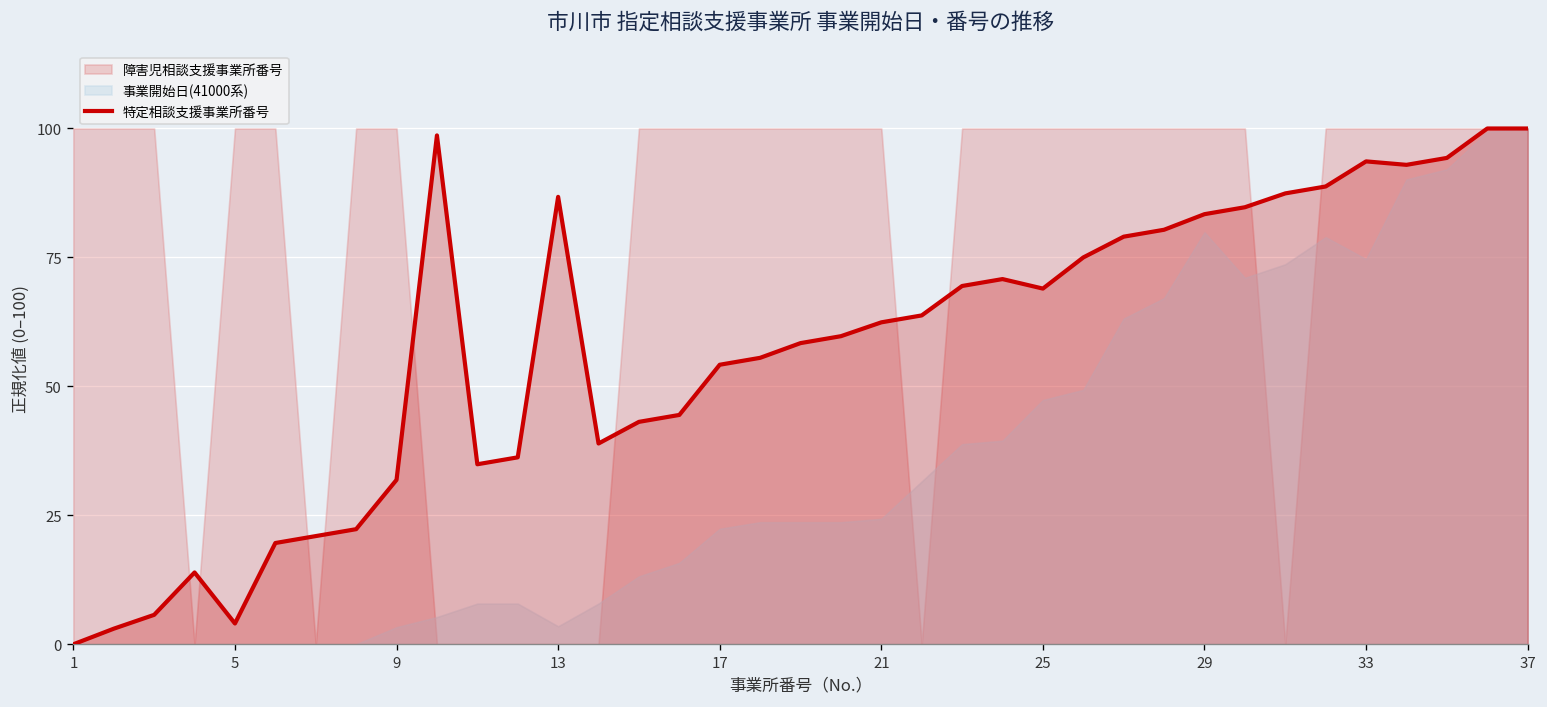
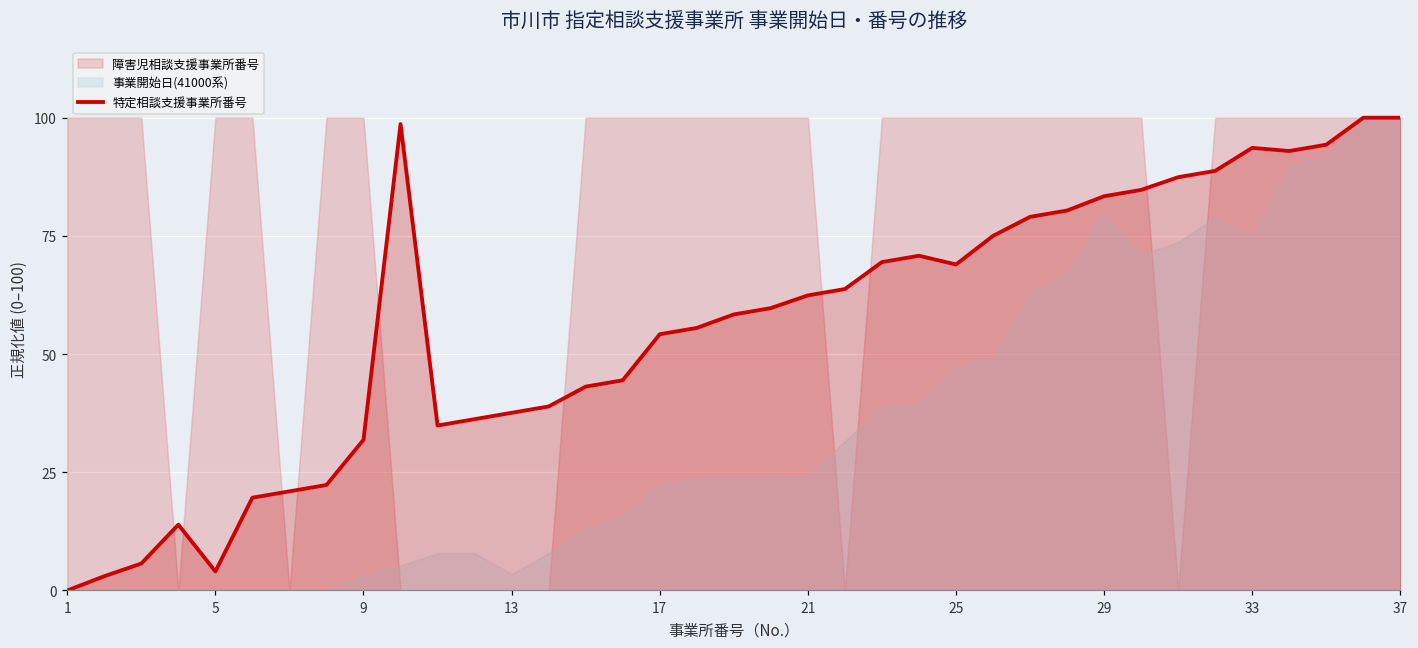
  {
    "障害児相談支援事業所番号": {
      "1": 100,
      "5": 100,
      "9": 100,
      "13": 0,
      "17": 100,
      "21": 100,
      "25": 100,
      "29": 100,
      "33": 100
    },
    "特定相談支援事業所番号": {
      "5": 4,
      "9": 32,
-     "13": 87,
+     "13": 38,
      "17": 54,
      "21": 62,
      "25": 69,
      "29": 83,
      "33": 94
    },
    "事業開始日(41000系)": {
      "5": 0,
      "9": 3,
      "13": 3,
      "17": 22,
      "21": 24,
      "25": 47,
      "29": 80,
      "33": 75
    }
  }
